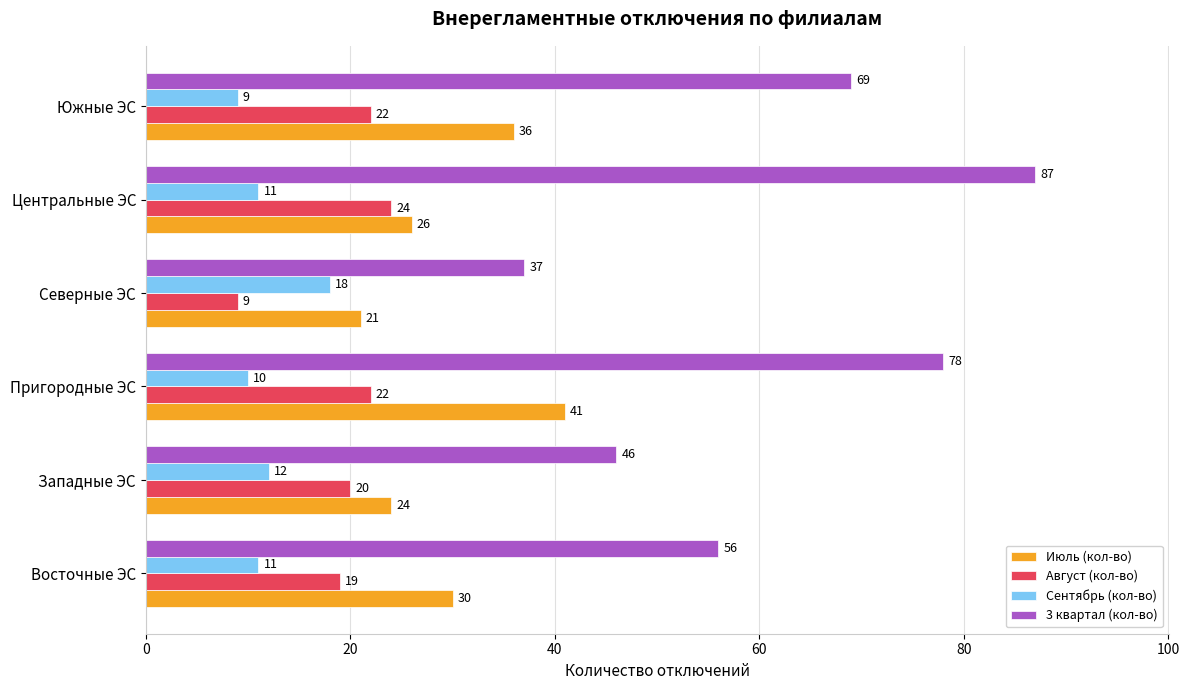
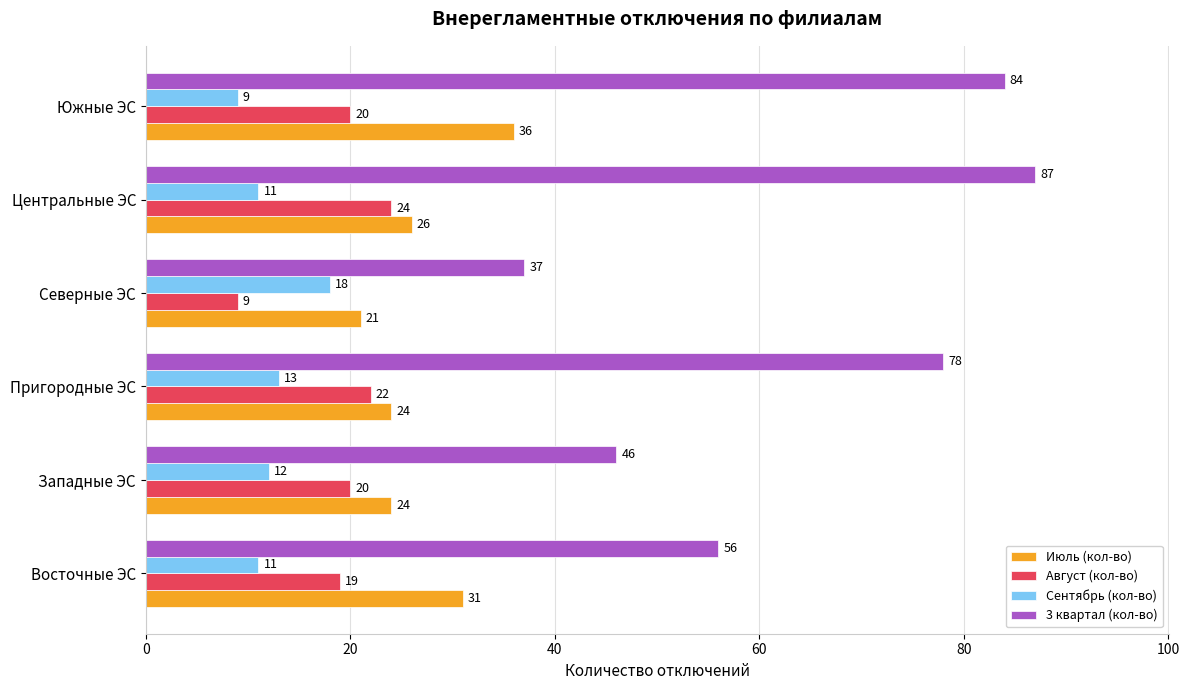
  {
    "Июль (кол-во)": {
      "Южные ЭС": 36,
      "Центральные ЭС": 26,
      "Северные ЭС": 21,
-     "Пригородные ЭС": 41,
+     "Пригородные ЭС": 24,
      "Западные ЭС": 24,
-     "Восточные ЭС": 30
+     "Восточные ЭС": 31
    },
    "Август (кол-во)": {
-     "Южные ЭС": 22,
+     "Южные ЭС": 20,
      "Центральные ЭС": 24,
      "Северные ЭС": 9,
      "Пригородные ЭС": 22,
      "Западные ЭС": 20,
      "Восточные ЭС": 19
    },
    "Сентябрь (кол-во)": {
      "Южные ЭС": 9,
      "Центральные ЭС": 11,
      "Северные ЭС": 18,
-     "Пригородные ЭС": 10,
+     "Пригородные ЭС": 13,
      "Западные ЭС": 12,
      "Восточные ЭС": 11
    },
    "3 квартал (кол-во)": {
-     "Южные ЭС": 69,
+     "Южные ЭС": 84,
      "Центральные ЭС": 87,
      "Северные ЭС": 37,
      "Пригородные ЭС": 78,
      "Западные ЭС": 46,
      "Восточные ЭС": 56
    }
  }
